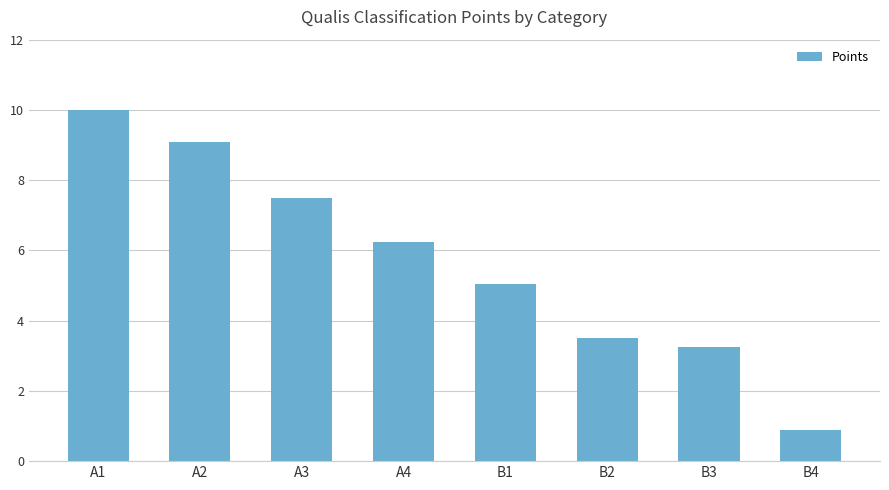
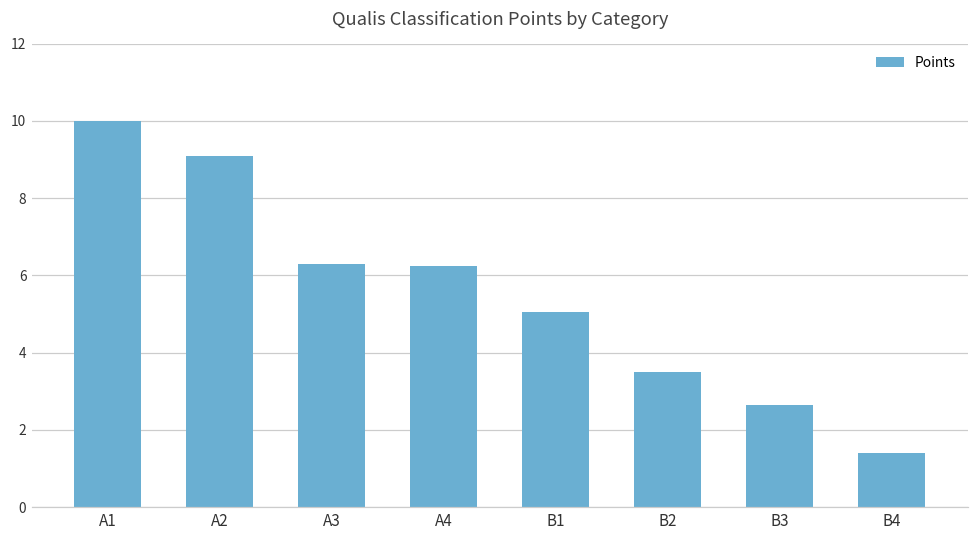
  {
    "A1": 10.0,
    "A2": 9.1,
-   "A3": 7.5,
+   "A3": 6.3,
    "A4": 6.3,
    "B1": 5.1,
    "B2": 3.5,
-   "B3": 3.2,
-   "B4": 0.9
+   "B3": 2.7,
+   "B4": 1.4
  }
